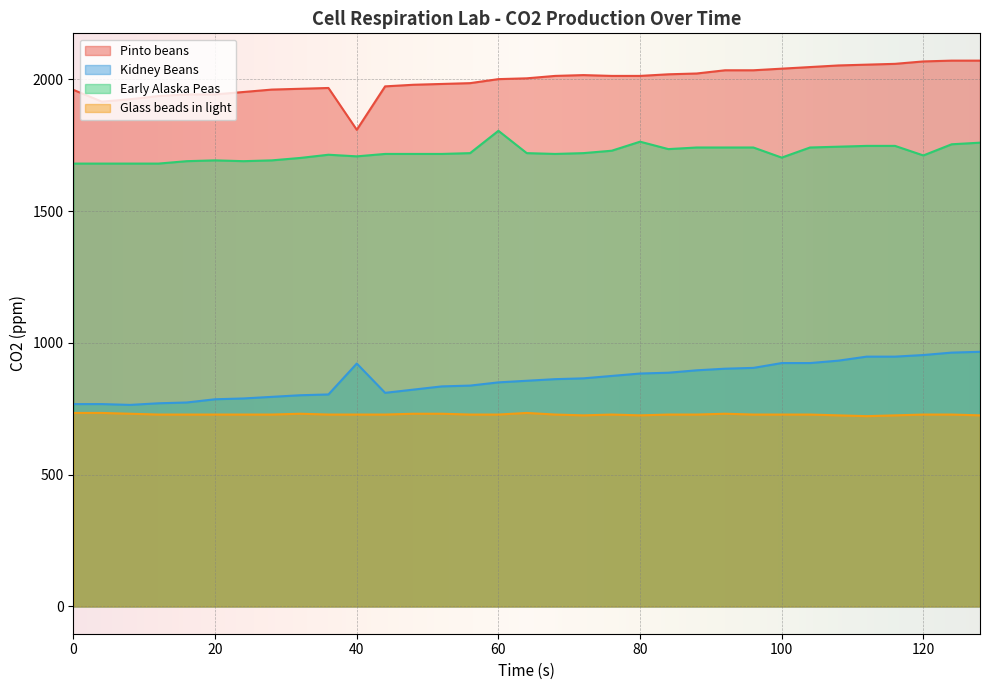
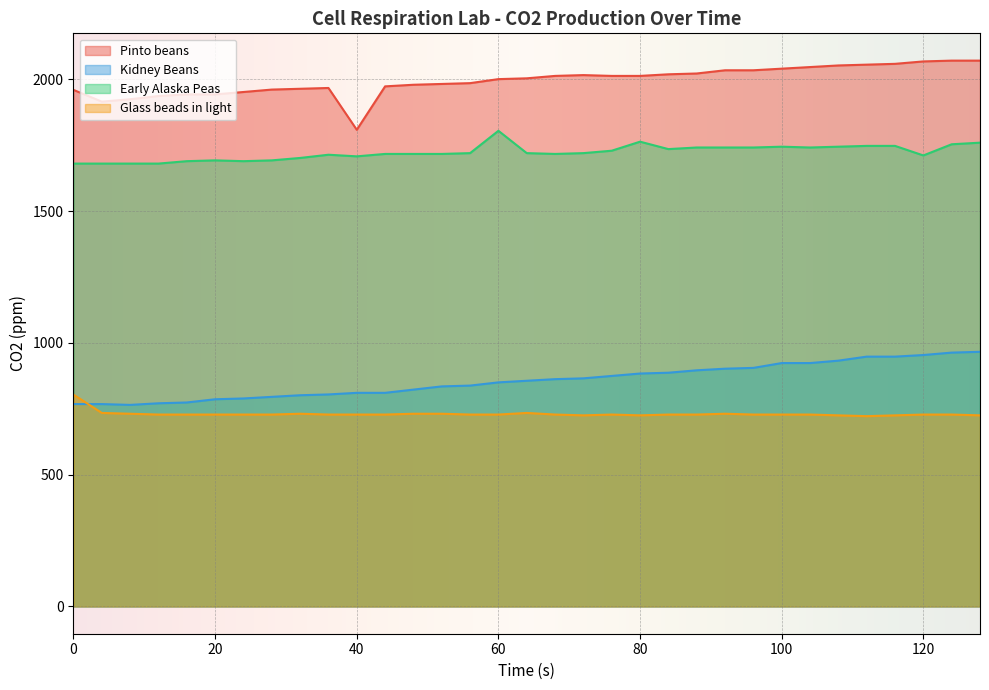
  {
    "Pinto beans": {
      "0": 1960,
      "40": 1810,
      "60": 2000,
      "80": 2010,
      "100": 2040,
      "120": 2070
    },
    "Kidney Beans": {
      "0": 770,
      "20": 790,
-     "40": 920,
+     "40": 810,
      "60": 850,
      "80": 880,
      "100": 920,
      "120": 950
    },
    "Early Alaska Peas": {
      "0": 1680,
      "20": 1690,
      "40": 1710,
      "60": 1800,
      "80": 1760,
-     "100": 1700,
+     "100": 1740,
      "120": 1710
    },
    "Glass beads in light": {
-     "0": 730,
+     "0": 800,
      "20": 730,
      "40": 730,
      "60": 730,
      "80": 730,
      "100": 730,
      "120": 730
    }
  }
